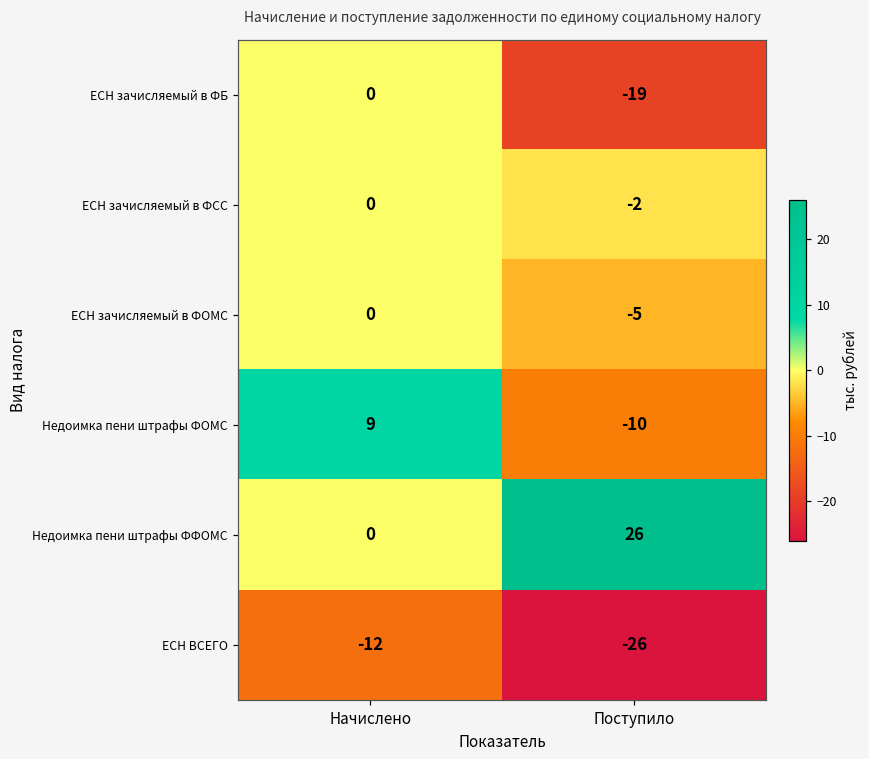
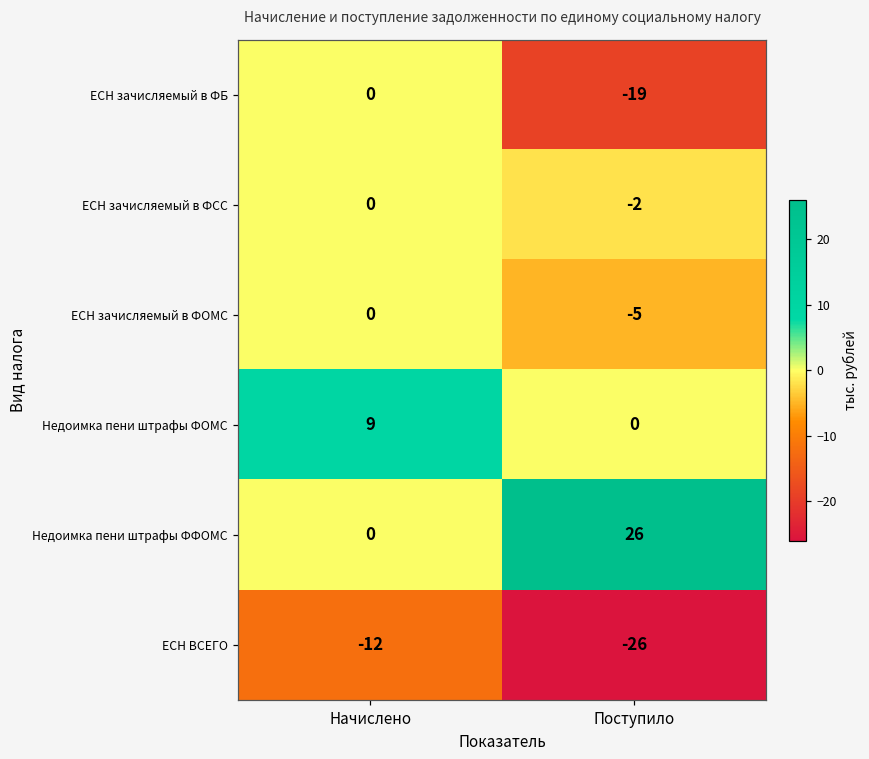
  {
    "ЕСН зачисляемый в ФБ": {
      "Начислено": 0,
      "Поступило": -19
    },
    "ЕСН зачисляемый в ФСС": {
      "Начислено": 0,
      "Поступило": -2
    },
    "ЕСН зачисляемый в ФОМС": {
      "Начислено": 0,
      "Поступило": -5
    },
    "Недоимка пени штрафы ФОМС": {
      "Начислено": 9,
-     "Поступило": -10
+     "Поступило": 0
    },
    "Недоимка пени штрафы ФФОМС": {
      "Начислено": 0,
      "Поступило": 26
    },
    "ЕСН ВСЕГО": {
      "Начислено": -12,
      "Поступило": -26
    }
  }
